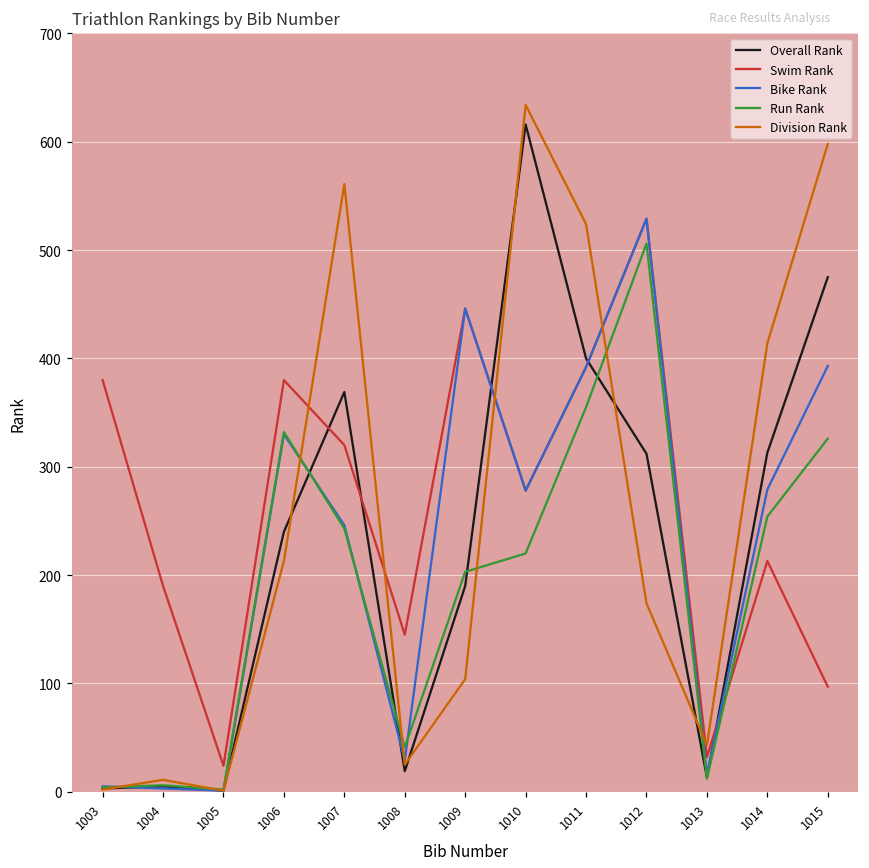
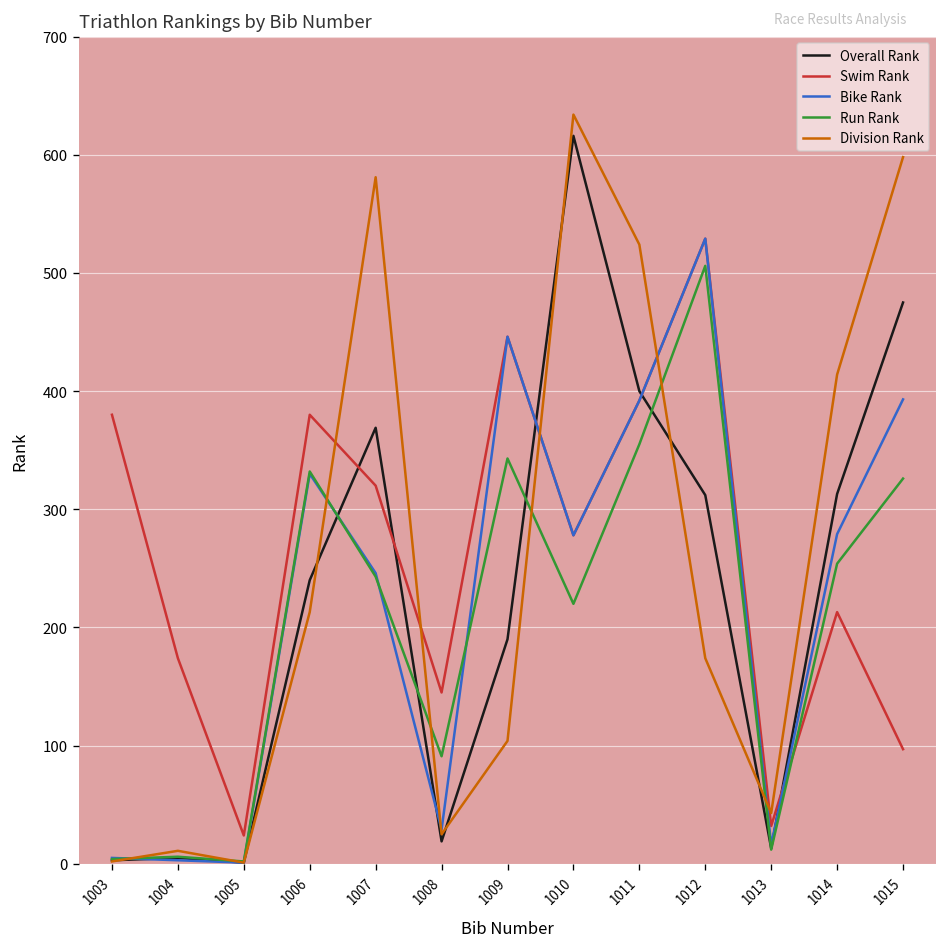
  {
    "Overall Rank": {
      "1006": 240,
      "1007": 370,
      "1008": 20,
      "1009": 190,
      "1010": 620,
      "1011": 400,
      "1012": 310,
      "1014": 310,
      "1015": 480
    },
    "Swim Rank": {
      "1003": 380,
-     "1004": 190,
+     "1004": 170,
      "1005": 20,
      "1006": 380,
      "1007": 320,
      "1008": 150,
      "1013": 30,
      "1014": 210,
      "1015": 100
    },
    "Bike Rank": {
      "1007": 250,
      "1008": 30,
      "1013": 20,
      "1014": 280,
      "1015": 390
    },
    "Run Rank": {
      "1007": 240,
-     "1008": 40,
-     "1009": 200,
+     "1008": 90,
+     "1009": 340,
      "1010": 220,
      "1011": 360,
      "1012": 510,
      "1014": 250,
      "1015": 330
    },
    "Division Rank": {
      "1004": 10,
      "1006": 210,
-     "1007": 560,
+     "1007": 580,
      "1008": 30,
      "1009": 100,
      "1010": 630,
      "1011": 520,
      "1012": 170,
      "1013": 40,
      "1014": 410,
      "1015": 600
    }
  }
